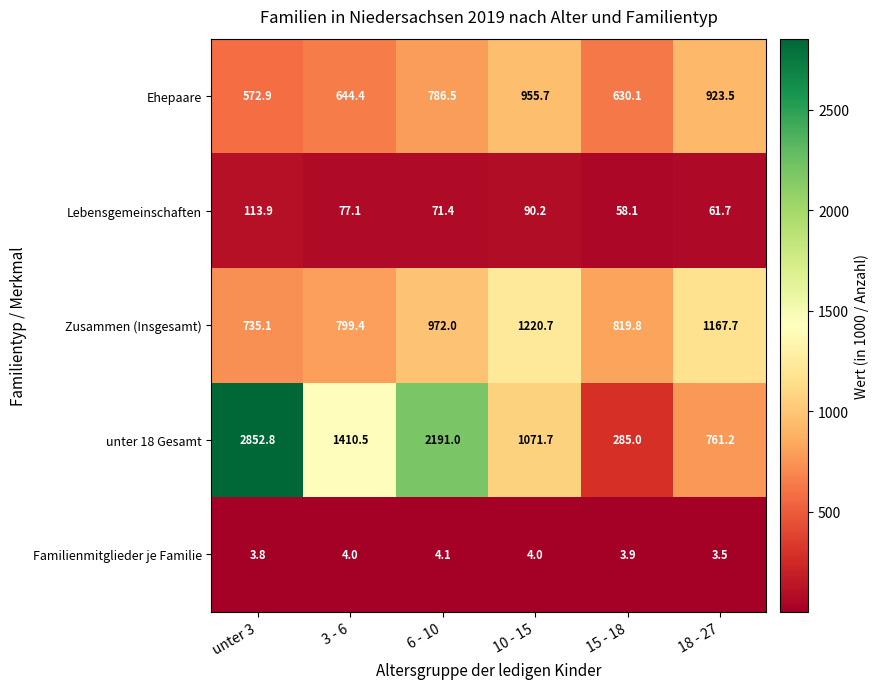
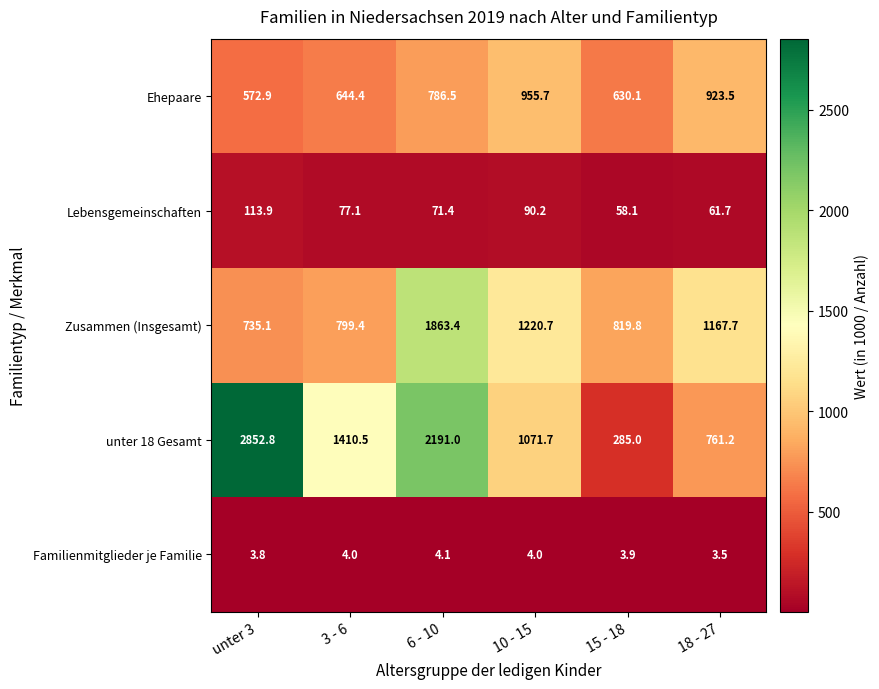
  {
    "Ehepaare": {
      "unter 3": 572.9,
      "3 - 6": 644.4,
      "6 - 10": 786.5,
      "10 - 15": 955.7,
      "15 - 18": 630.1,
      "18 - 27": 923.5
    },
    "Lebensgemeinschaften": {
      "unter 3": 113.9,
      "3 - 6": 77.1,
      "6 - 10": 71.4,
      "10 - 15": 90.2,
      "15 - 18": 58.1,
      "18 - 27": 61.7
    },
    "Zusammen (Insgesamt)": {
      "unter 3": 735.1,
      "3 - 6": 799.4,
-     "6 - 10": 972.0,
+     "6 - 10": 1863.4,
      "10 - 15": 1220.7,
      "15 - 18": 819.8,
      "18 - 27": 1167.7
    },
    "unter 18 Gesamt": {
      "unter 3": 2852.8,
      "3 - 6": 1410.5,
      "6 - 10": 2191.0,
      "10 - 15": 1071.7,
      "15 - 18": 285.0,
      "18 - 27": 761.2
    },
    "Familienmitglieder je Familie": {
      "unter 3": 3.8,
      "3 - 6": 4.0,
      "6 - 10": 4.1,
      "10 - 15": 4.0,
      "15 - 18": 3.9,
      "18 - 27": 3.5
    }
  }
